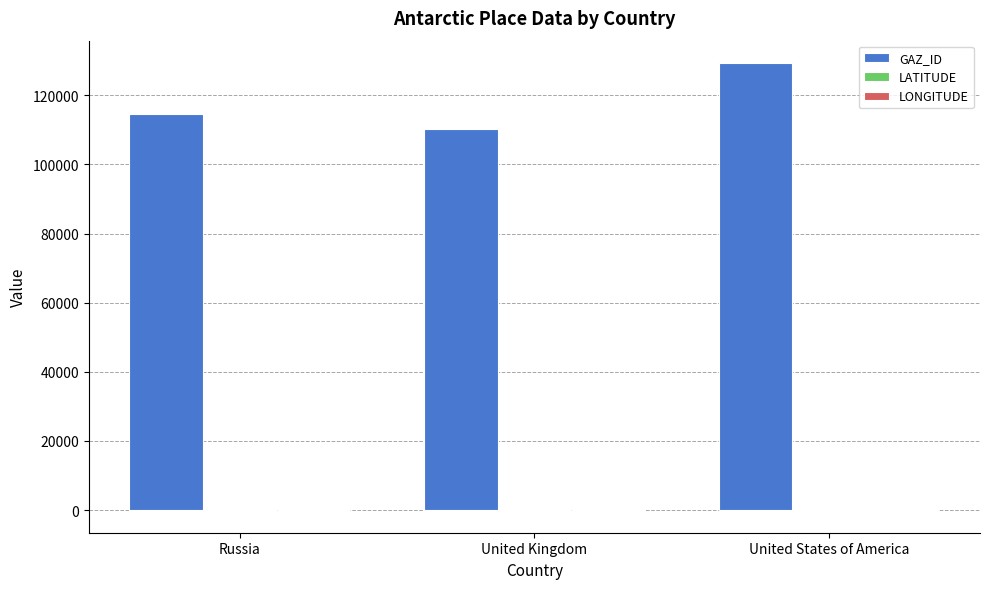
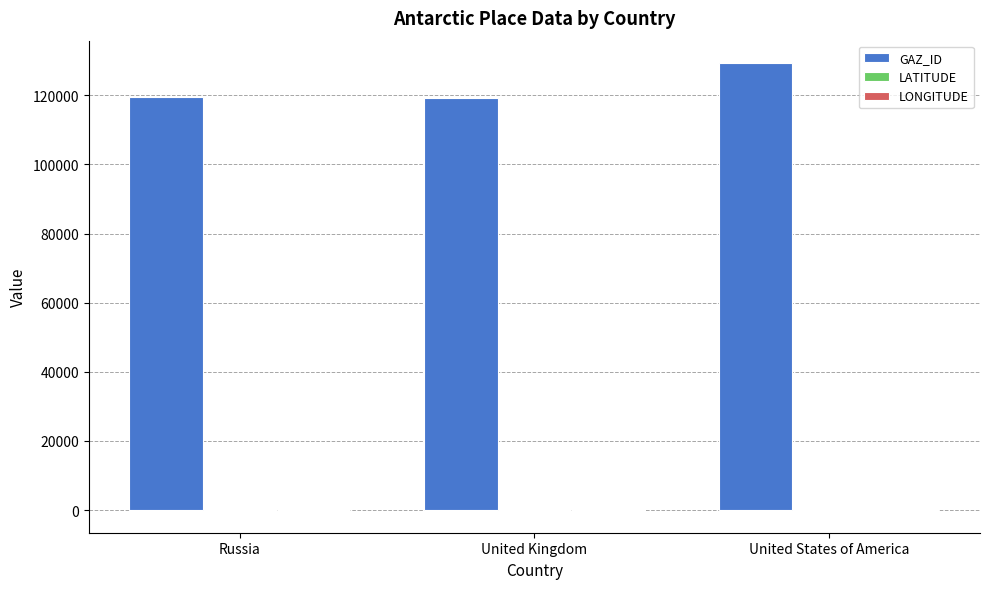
  {
    "GAZ_ID": {
-     "Russia": 115000,
-     "United Kingdom": 110000,
+     "Russia": 120000,
+     "United Kingdom": 119000,
      "United States of America": 129000
    }
  }
